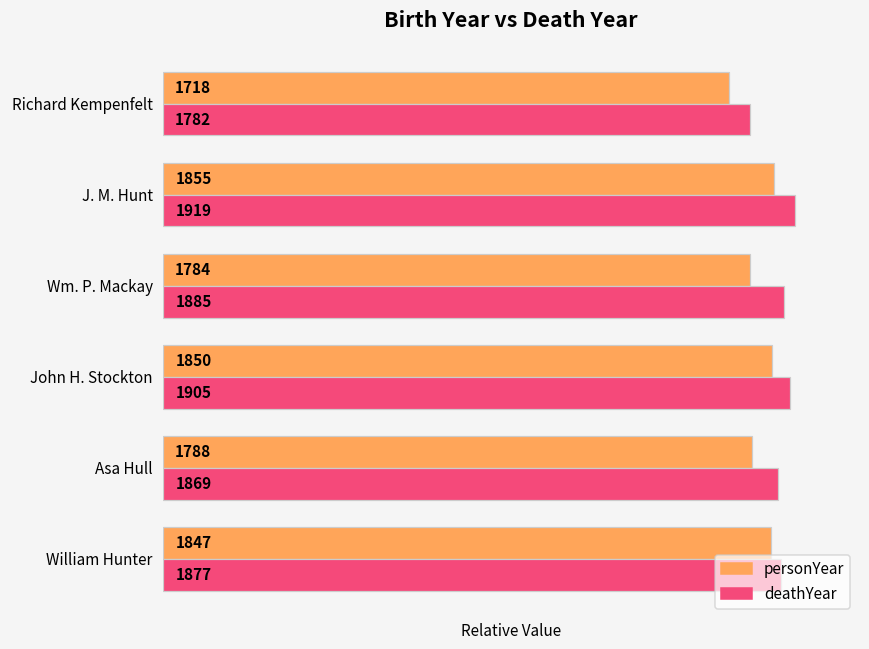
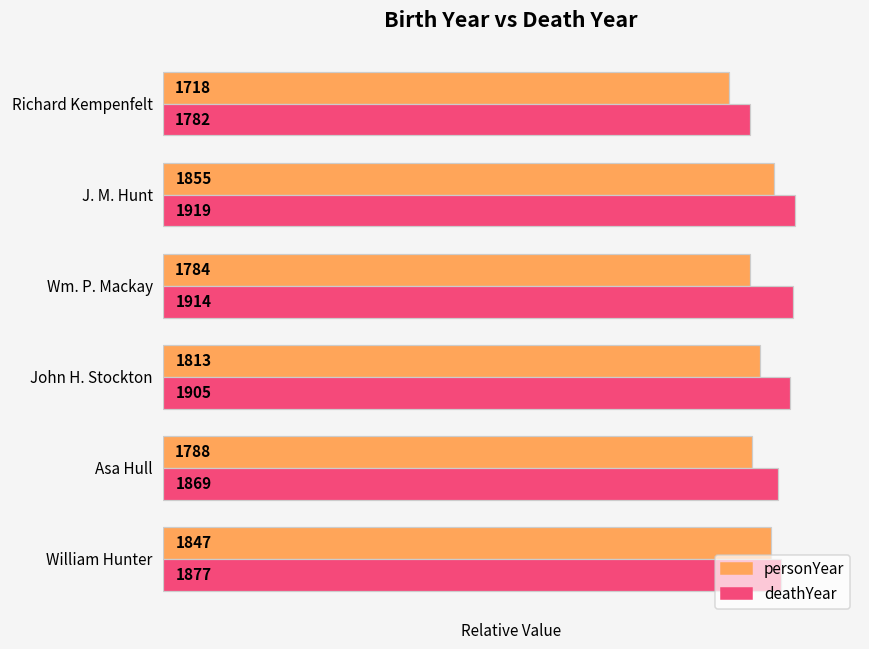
  {
    "personYear": {
-     "John H. Stockton": 1850
+     "John H. Stockton": 1813
    },
    "deathYear": {
-     "Wm. P. Mackay": 1885
+     "Wm. P. Mackay": 1914
    }
  }
